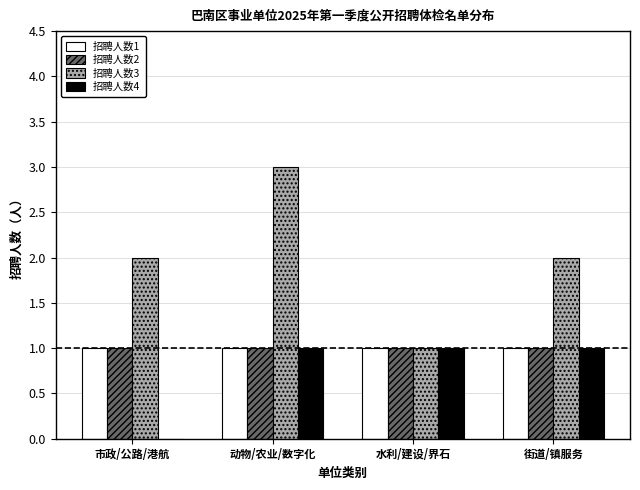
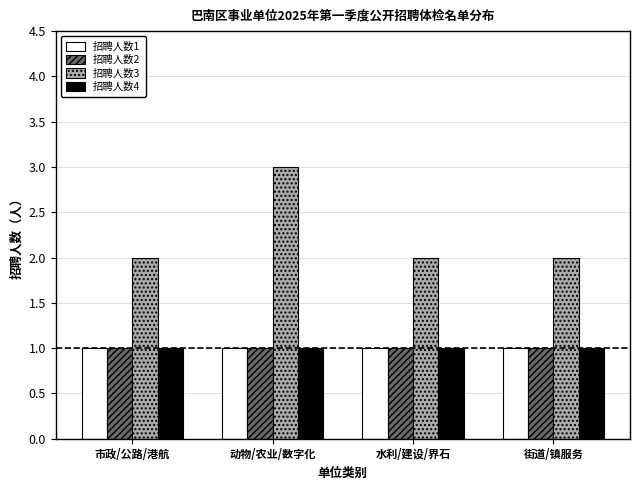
  {
    "招聘人数1": {
      "市政/公路/港航": 1,
      "动物/农业/数字化": 1,
      "水利/建设/界石": 1,
      "街道/镇服务": 1
    },
    "招聘人数2": {
      "市政/公路/港航": 1,
      "动物/农业/数字化": 1,
      "水利/建设/界石": 1,
      "街道/镇服务": 1
    },
    "招聘人数3": {
      "市政/公路/港航": 2,
      "动物/农业/数字化": 3,
-     "水利/建设/界石": 1,
+     "水利/建设/界石": 2,
      "街道/镇服务": 2
    },
    "招聘人数4": {
-     "市政/公路/港航": 0,
+     "市政/公路/港航": 1,
      "动物/农业/数字化": 1,
      "水利/建设/界石": 1,
      "街道/镇服务": 1
    }
  }
